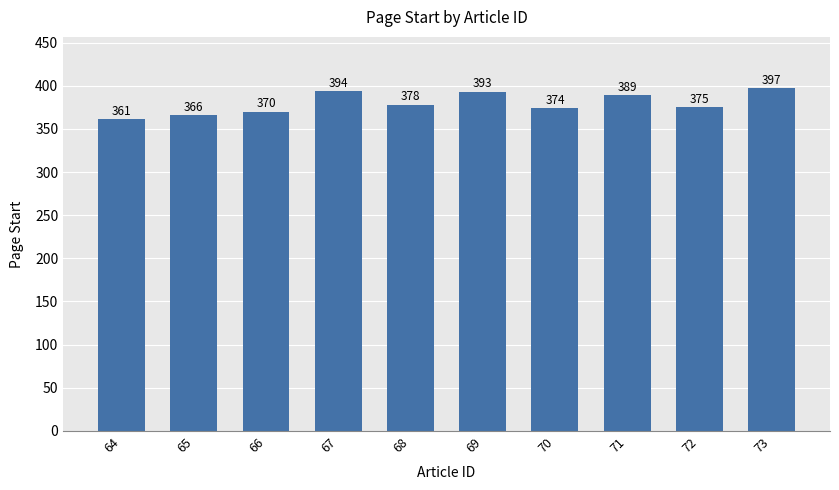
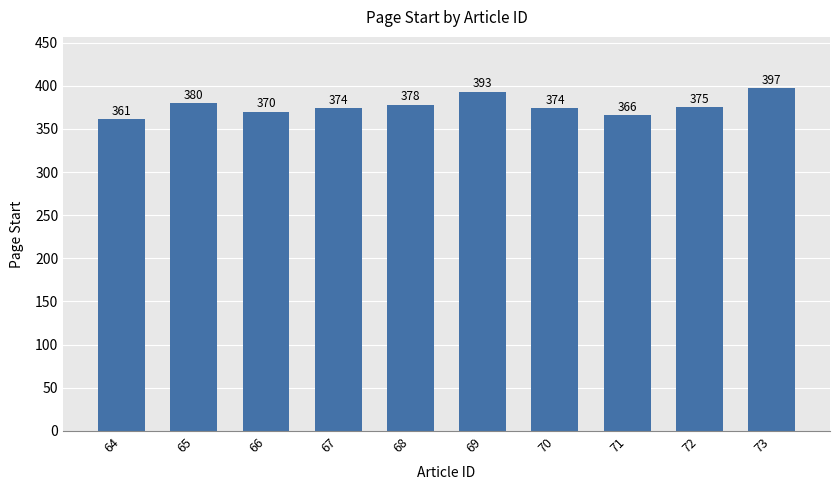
  {
    "64": 361,
-   "65": 366,
+   "65": 380,
    "66": 370,
-   "67": 394,
+   "67": 374,
    "68": 378,
    "69": 393,
    "70": 374,
-   "71": 389,
+   "71": 366,
    "72": 375,
    "73": 397
  }
